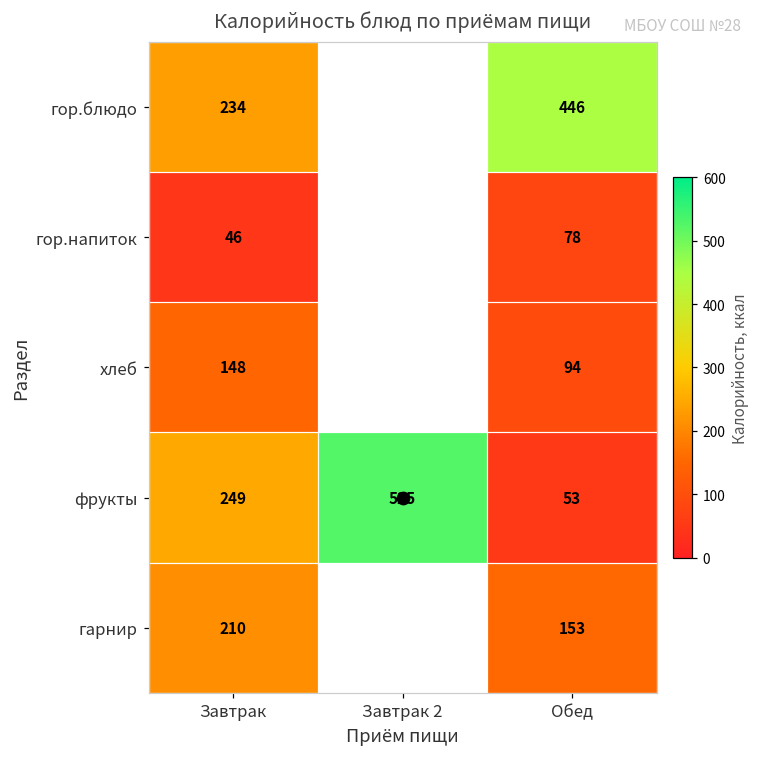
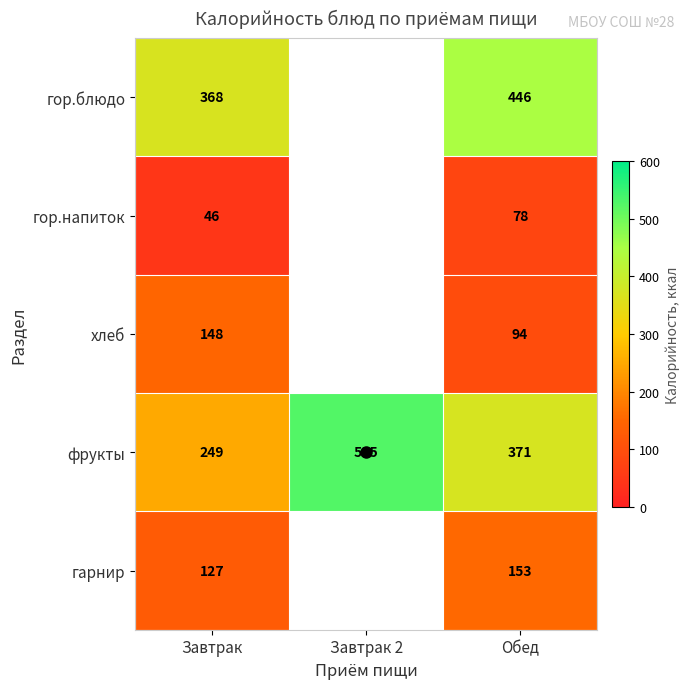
  {
    "гор.блюдо": {
-     "Завтрак": 234,
+     "Завтрак": 368,
      "Обед": 446
    },
    "гор.напиток": {
      "Завтрак": 46,
      "Обед": 78
    },
    "хлеб": {
      "Завтрак": 148,
      "Обед": 94
    },
    "фрукты": {
      "Завтрак": 249,
-     "Обед": 53
+     "Обед": 371
    },
    "гарнир": {
-     "Завтрак": 210,
+     "Завтрак": 127,
      "Обед": 153
    }
  }
